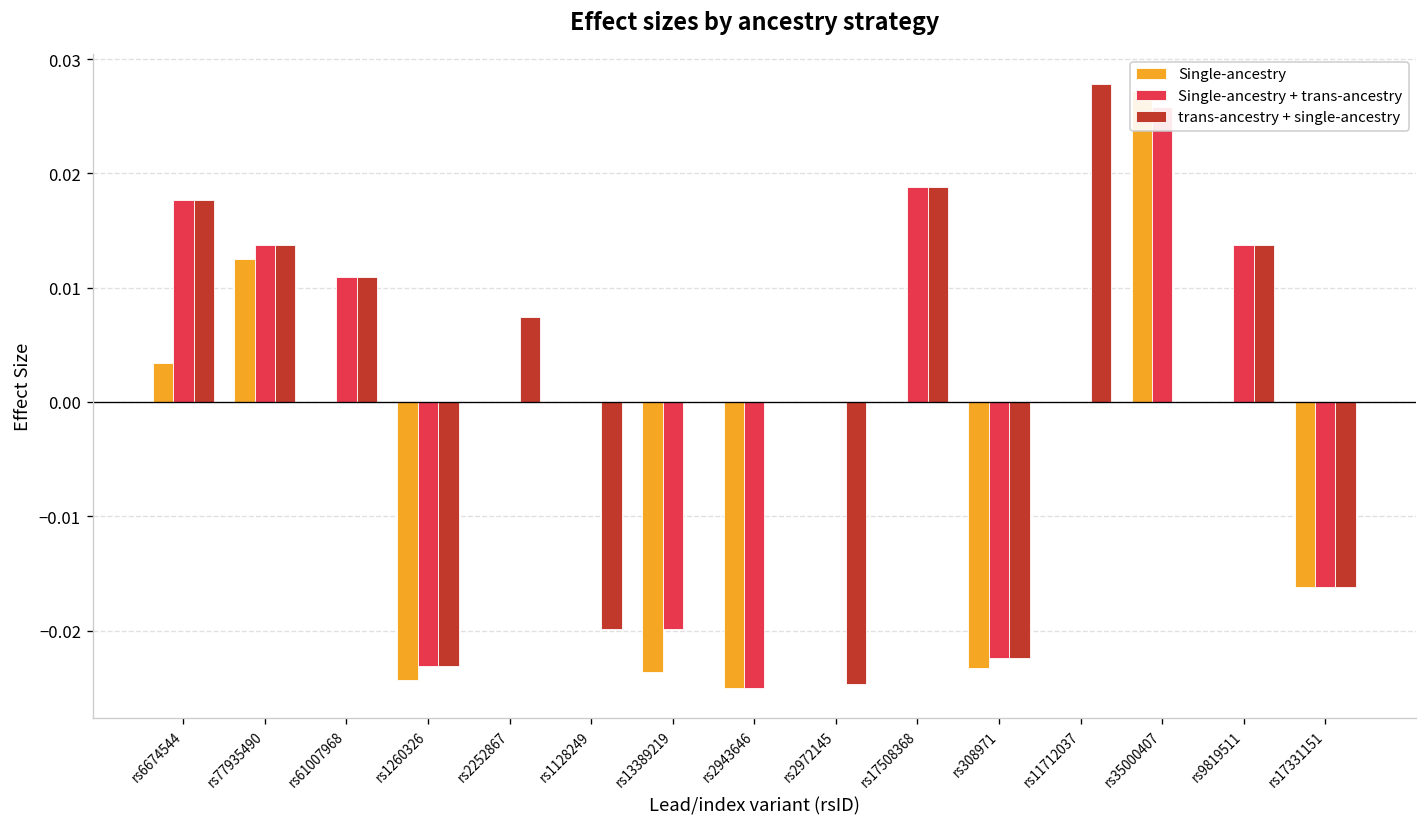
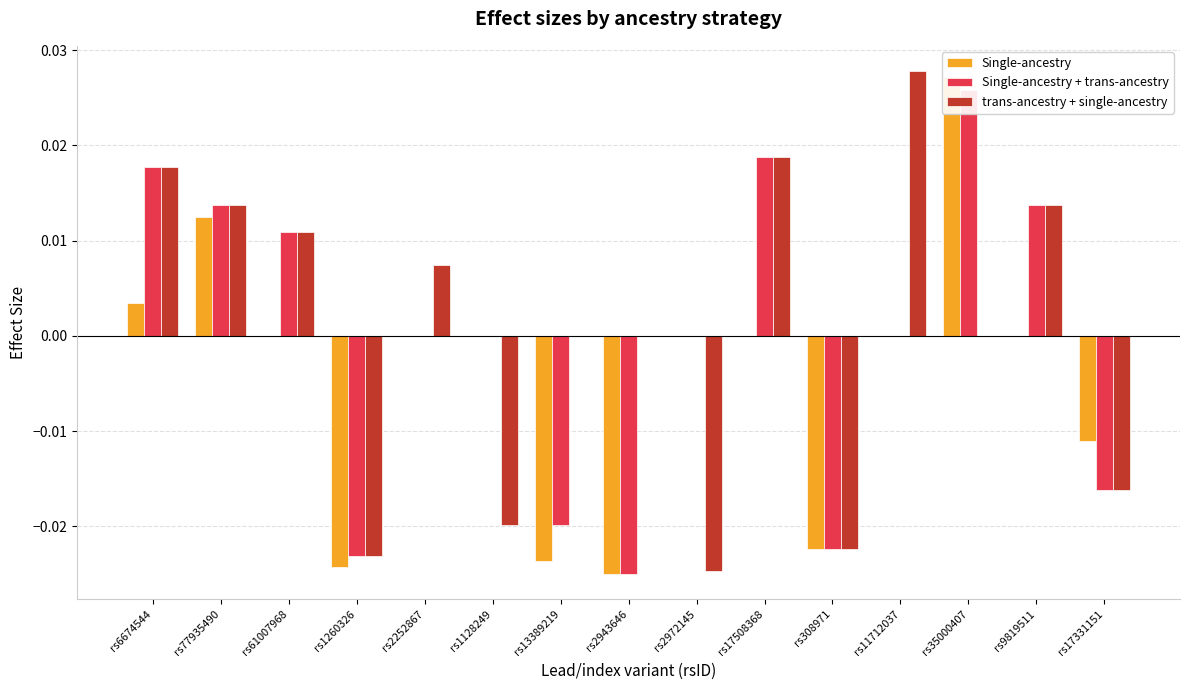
  {
    "Single-ancestry": {
      "rs6674544": 0.003,
      "rs77935490": 0.013,
      "rs61007968": 0.000,
      "rs1260326": -0.024,
      "rs2252867": 0.000,
      "rs1128249": 0.000,
      "rs13389219": -0.024,
      "rs2943646": -0.025,
      "rs2972145": 0.000,
      "rs17508368": 0.000,
-     "rs308971": -0.023,
+     "rs308971": -0.022,
      "rs11712037": 0.000,
      "rs9819511": 0.000,
-     "rs17331151": -0.016
+     "rs17331151": -0.011
    }
  }
